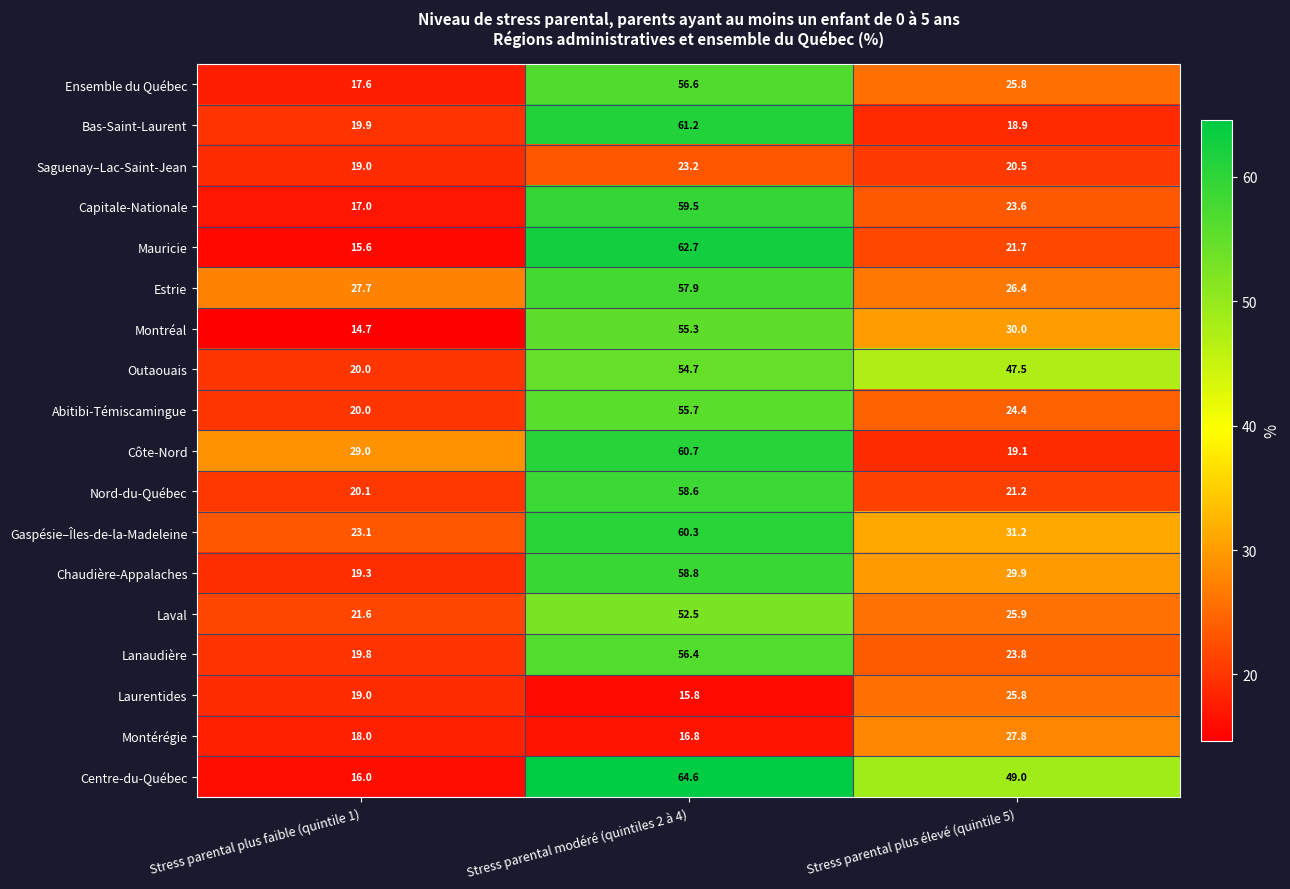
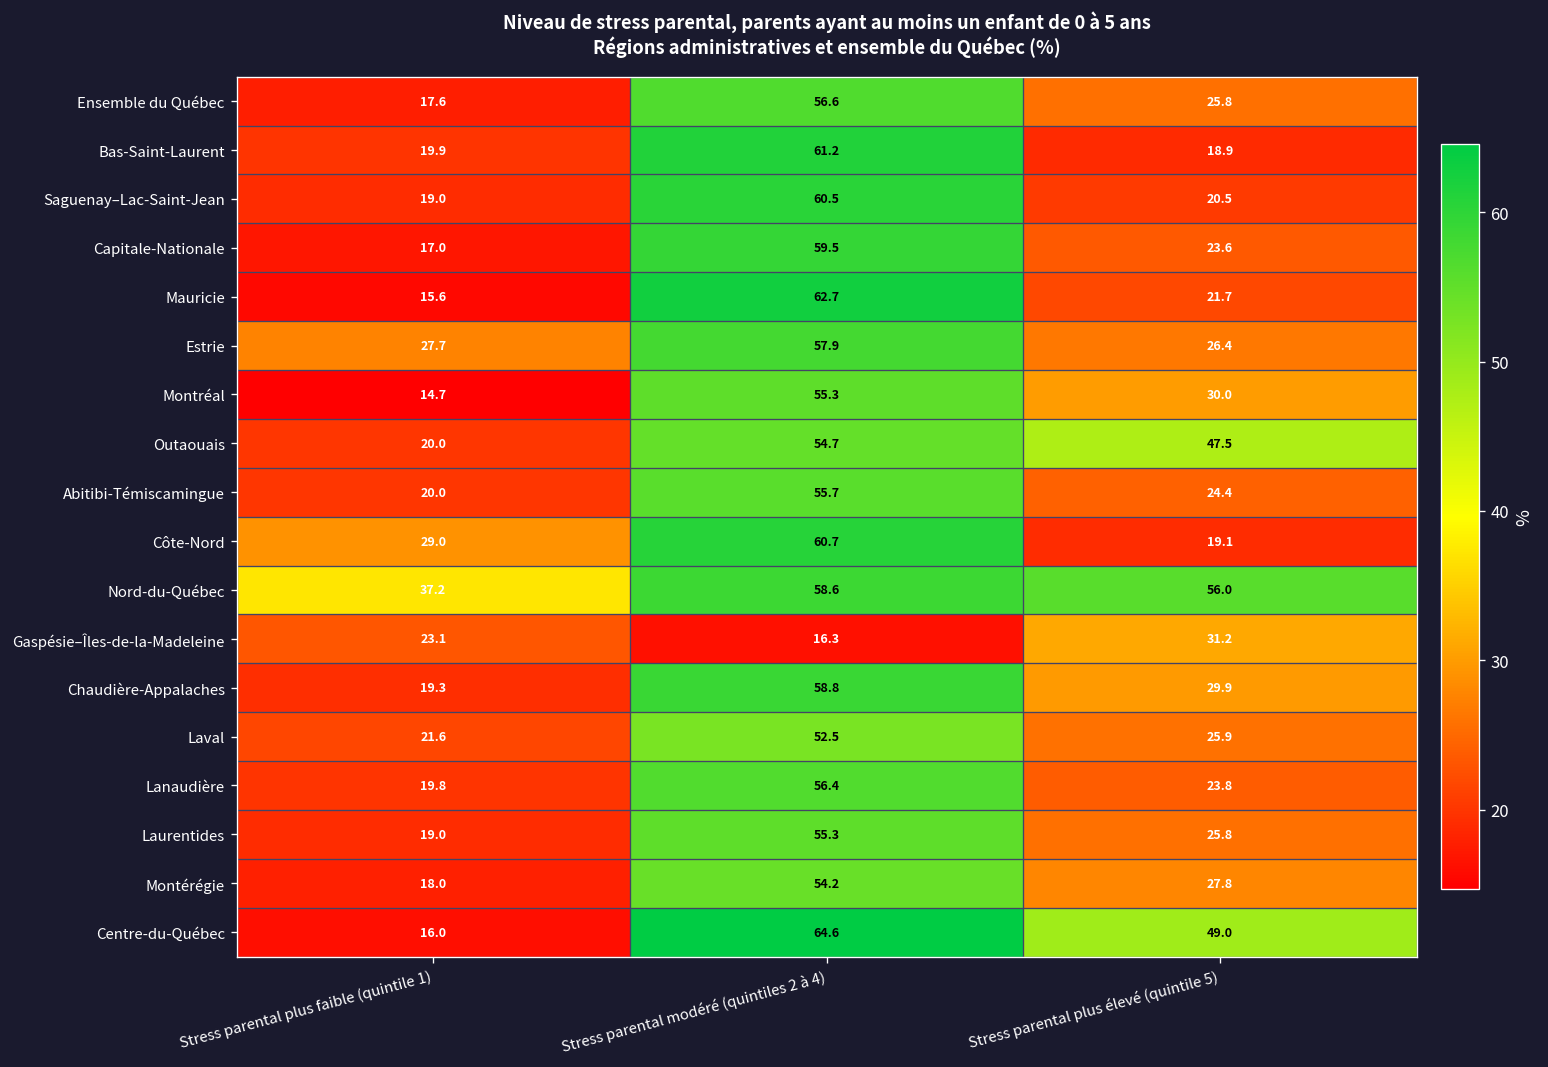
  {
    "Ensemble du Québec": {
      "Stress parental plus faible (quintile 1)": 17.6,
      "Stress parental modéré (quintiles 2 à 4)": 56.6,
      "Stress parental plus élevé (quintile 5)": 25.8
    },
    "Bas-Saint-Laurent": {
      "Stress parental plus faible (quintile 1)": 19.9,
      "Stress parental modéré (quintiles 2 à 4)": 61.2,
      "Stress parental plus élevé (quintile 5)": 18.9
    },
    "Saguenay–Lac-Saint-Jean": {
      "Stress parental plus faible (quintile 1)": 19.0,
-     "Stress parental modéré (quintiles 2 à 4)": 23.2,
+     "Stress parental modéré (quintiles 2 à 4)": 60.5,
      "Stress parental plus élevé (quintile 5)": 20.5
    },
    "Capitale-Nationale": {
      "Stress parental plus faible (quintile 1)": 17.0,
      "Stress parental modéré (quintiles 2 à 4)": 59.5,
      "Stress parental plus élevé (quintile 5)": 23.6
    },
    "Mauricie": {
      "Stress parental plus faible (quintile 1)": 15.6,
      "Stress parental modéré (quintiles 2 à 4)": 62.7,
      "Stress parental plus élevé (quintile 5)": 21.7
    },
    "Estrie": {
      "Stress parental plus faible (quintile 1)": 27.7,
      "Stress parental modéré (quintiles 2 à 4)": 57.9,
      "Stress parental plus élevé (quintile 5)": 26.4
    },
    "Montréal": {
      "Stress parental plus faible (quintile 1)": 14.7,
      "Stress parental modéré (quintiles 2 à 4)": 55.3,
      "Stress parental plus élevé (quintile 5)": 30.0
    },
    "Outaouais": {
      "Stress parental plus faible (quintile 1)": 20.0,
      "Stress parental modéré (quintiles 2 à 4)": 54.7,
      "Stress parental plus élevé (quintile 5)": 47.5
    },
    "Abitibi-Témiscamingue": {
      "Stress parental plus faible (quintile 1)": 20.0,
      "Stress parental modéré (quintiles 2 à 4)": 55.7,
      "Stress parental plus élevé (quintile 5)": 24.4
    },
    "Côte-Nord": {
      "Stress parental plus faible (quintile 1)": 29.0,
      "Stress parental modéré (quintiles 2 à 4)": 60.7,
      "Stress parental plus élevé (quintile 5)": 19.1
    },
    "Nord-du-Québec": {
-     "Stress parental plus faible (quintile 1)": 20.1,
+     "Stress parental plus faible (quintile 1)": 37.2,
      "Stress parental modéré (quintiles 2 à 4)": 58.6,
-     "Stress parental plus élevé (quintile 5)": 21.2
+     "Stress parental plus élevé (quintile 5)": 56.0
    },
    "Gaspésie–Îles-de-la-Madeleine": {
      "Stress parental plus faible (quintile 1)": 23.1,
-     "Stress parental modéré (quintiles 2 à 4)": 60.3,
+     "Stress parental modéré (quintiles 2 à 4)": 16.3,
      "Stress parental plus élevé (quintile 5)": 31.2
    },
    "Chaudière-Appalaches": {
      "Stress parental plus faible (quintile 1)": 19.3,
      "Stress parental modéré (quintiles 2 à 4)": 58.8,
      "Stress parental plus élevé (quintile 5)": 29.9
    },
    "Laval": {
      "Stress parental plus faible (quintile 1)": 21.6,
      "Stress parental modéré (quintiles 2 à 4)": 52.5,
      "Stress parental plus élevé (quintile 5)": 25.9
    },
    "Lanaudière": {
      "Stress parental plus faible (quintile 1)": 19.8,
      "Stress parental modéré (quintiles 2 à 4)": 56.4,
      "Stress parental plus élevé (quintile 5)": 23.8
    },
    "Laurentides": {
      "Stress parental plus faible (quintile 1)": 19.0,
-     "Stress parental modéré (quintiles 2 à 4)": 15.8,
+     "Stress parental modéré (quintiles 2 à 4)": 55.3,
      "Stress parental plus élevé (quintile 5)": 25.8
    },
    "Montérégie": {
      "Stress parental plus faible (quintile 1)": 18.0,
-     "Stress parental modéré (quintiles 2 à 4)": 16.8,
+     "Stress parental modéré (quintiles 2 à 4)": 54.2,
      "Stress parental plus élevé (quintile 5)": 27.8
    },
    "Centre-du-Québec": {
      "Stress parental plus faible (quintile 1)": 16.0,
      "Stress parental modéré (quintiles 2 à 4)": 64.6,
      "Stress parental plus élevé (quintile 5)": 49.0
    }
  }
